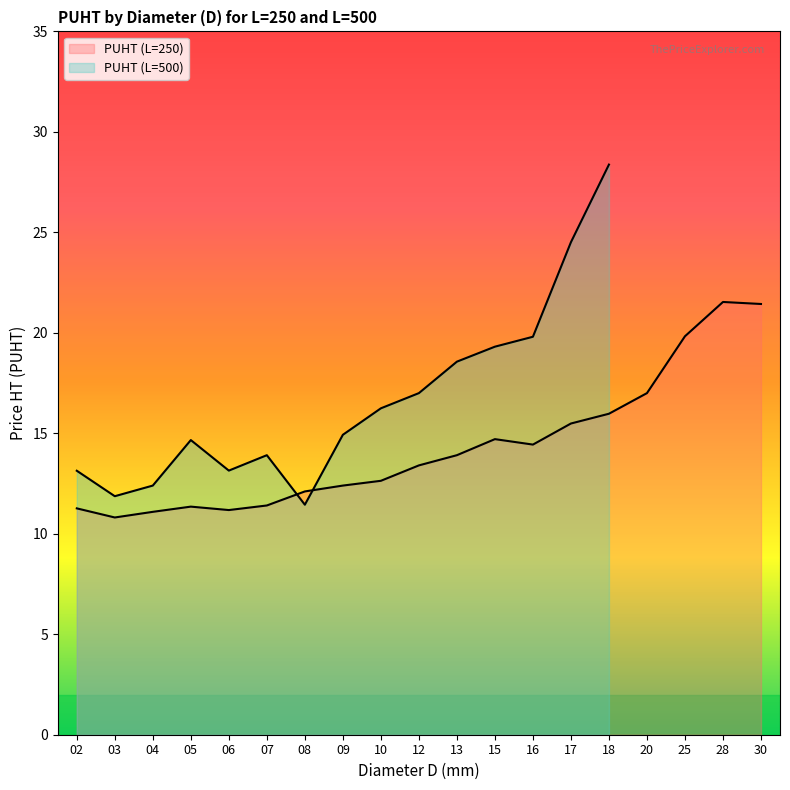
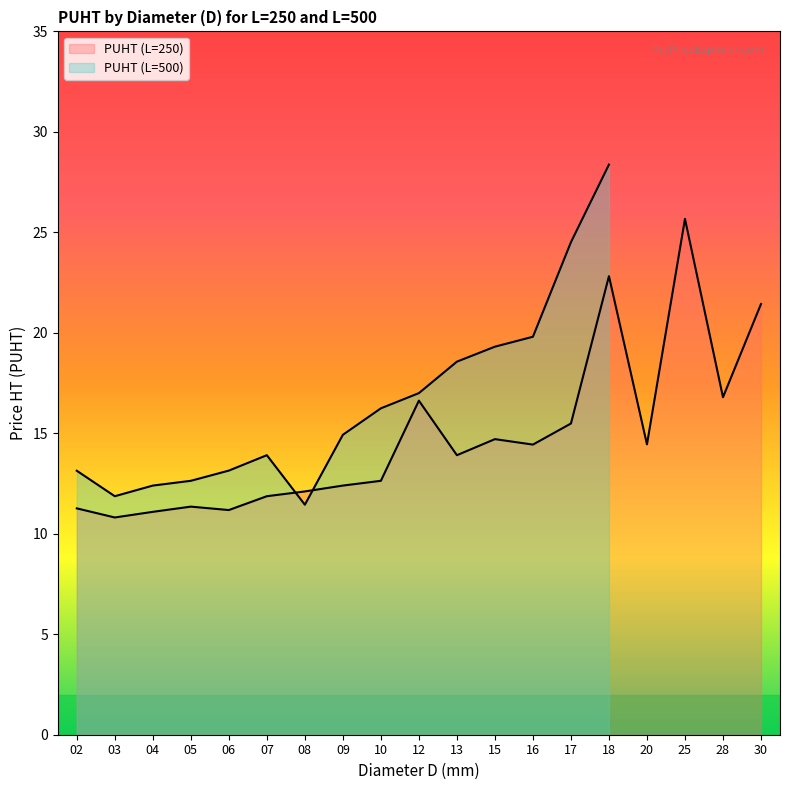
  {
    "PUHT (L=250)": {
      "02": 11.3,
      "03": 10.8,
      "04": 11.1,
      "05": 11.4,
      "06": 11.2,
-     "07": 11.4,
+     "07": 11.9,
      "08": 12.1,
      "09": 12.4,
      "10": 12.6,
-     "12": 13.4,
+     "12": 16.6,
      "13": 13.9,
      "15": 14.7,
      "16": 14.4,
      "17": 15.5,
-     "18": 16.0,
-     "20": 17.0,
-     "25": 19.8,
-     "28": 21.5,
+     "18": 22.8,
+     "20": 14.4,
+     "25": 25.7,
+     "28": 16.8,
      "30": 21.4
    },
    "PUHT (L=500)": {
      "02": 13.1,
      "03": 11.9,
      "04": 12.4,
-     "05": 14.7,
+     "05": 12.6,
      "06": 13.1,
      "07": 13.9,
      "08": 11.4,
      "09": 14.9,
      "10": 16.2,
      "12": 17.0,
      "13": 18.6,
      "15": 19.3,
      "16": 19.8,
      "17": 24.5,
      "18": 28.4
    }
  }
